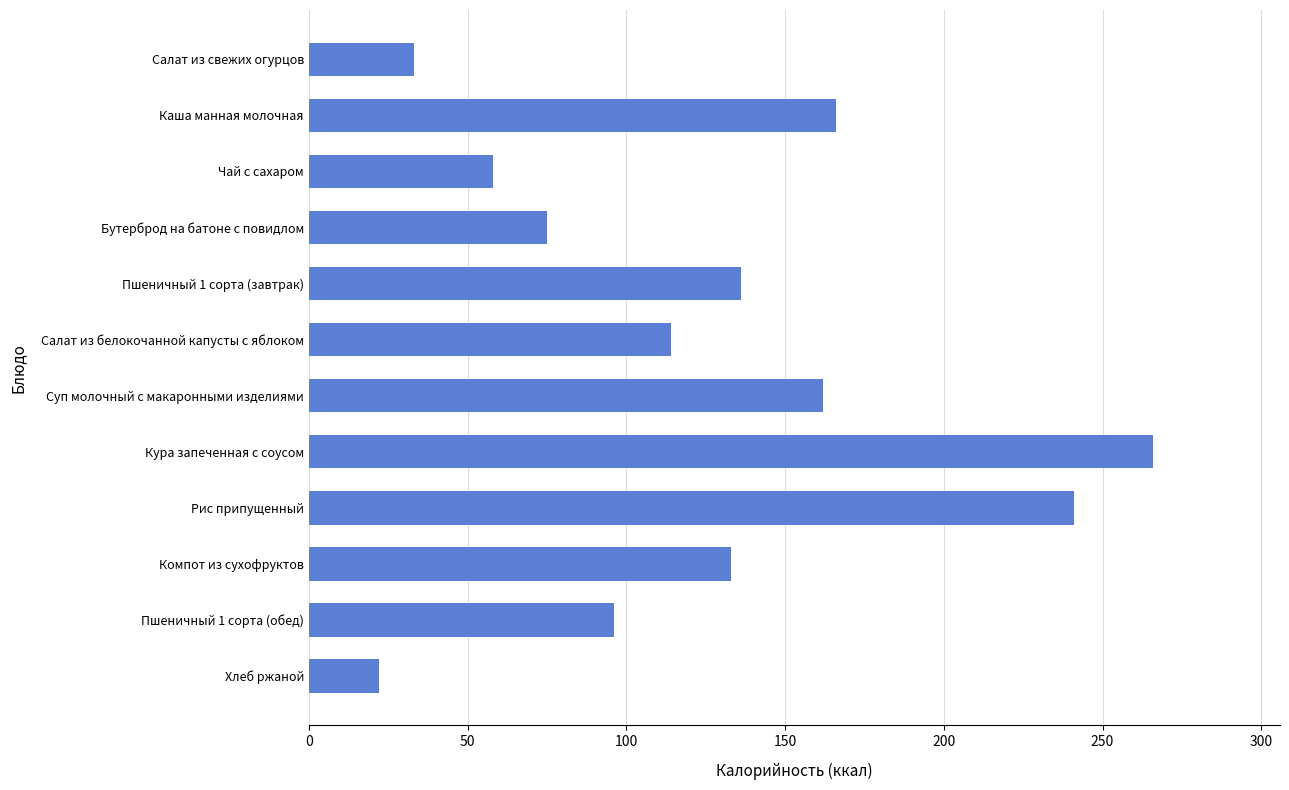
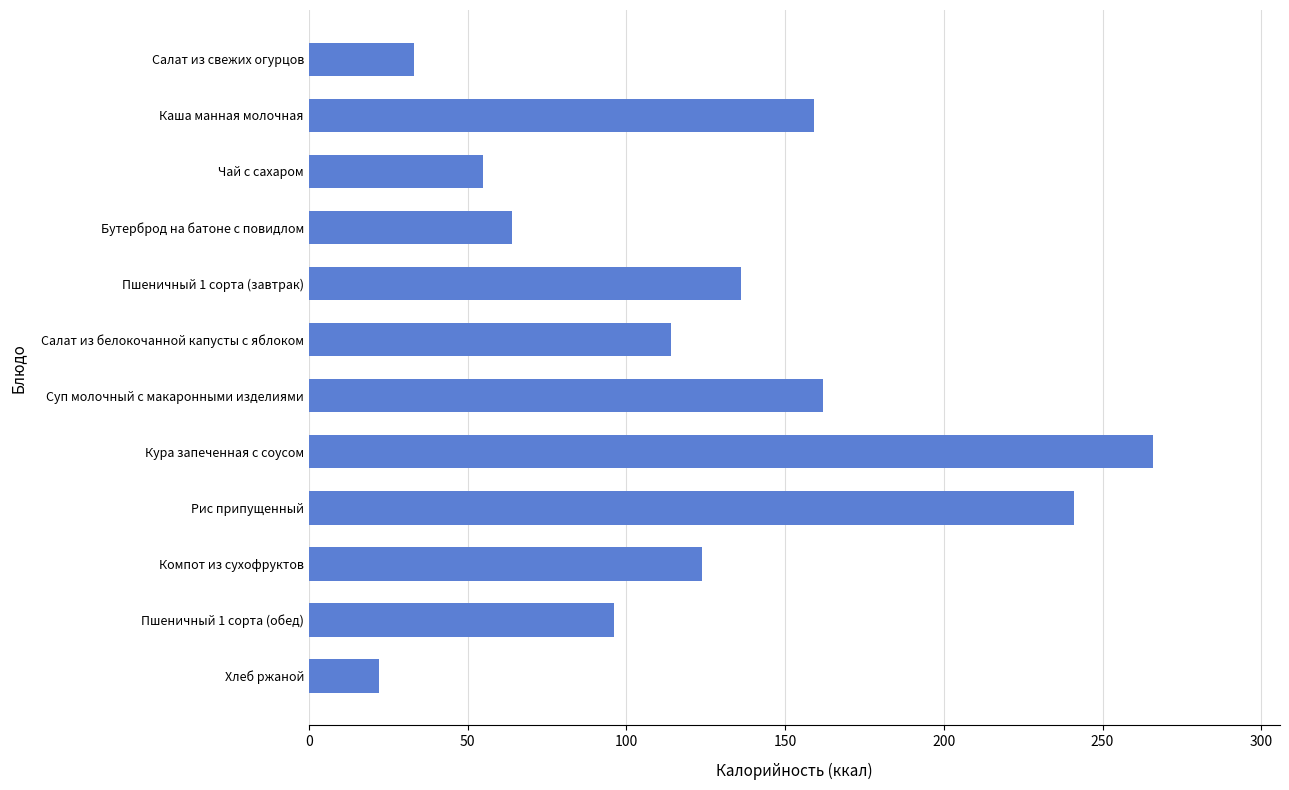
  {
    "Салат из свежих огурцов": 33,
-   "Каша манная молочная": 166,
-   "Чай с сахаром": 58,
-   "Бутерброд на батоне с повидлом": 75,
+   "Каша манная молочная": 159,
+   "Чай с сахаром": 55,
+   "Бутерброд на батоне с повидлом": 64,
    "Пшеничный 1 сорта (завтрак)": 136,
    "Салат из белокочанной капусты с яблоком": 114,
    "Суп молочный с макаронными изделиями": 162,
    "Кура запеченная с соусом": 266,
    "Рис припущенный": 241,
-   "Компот из сухофруктов": 133,
+   "Компот из сухофруктов": 124,
    "Пшеничный 1 сорта (обед)": 96,
    "Хлеб ржаной": 22
  }
